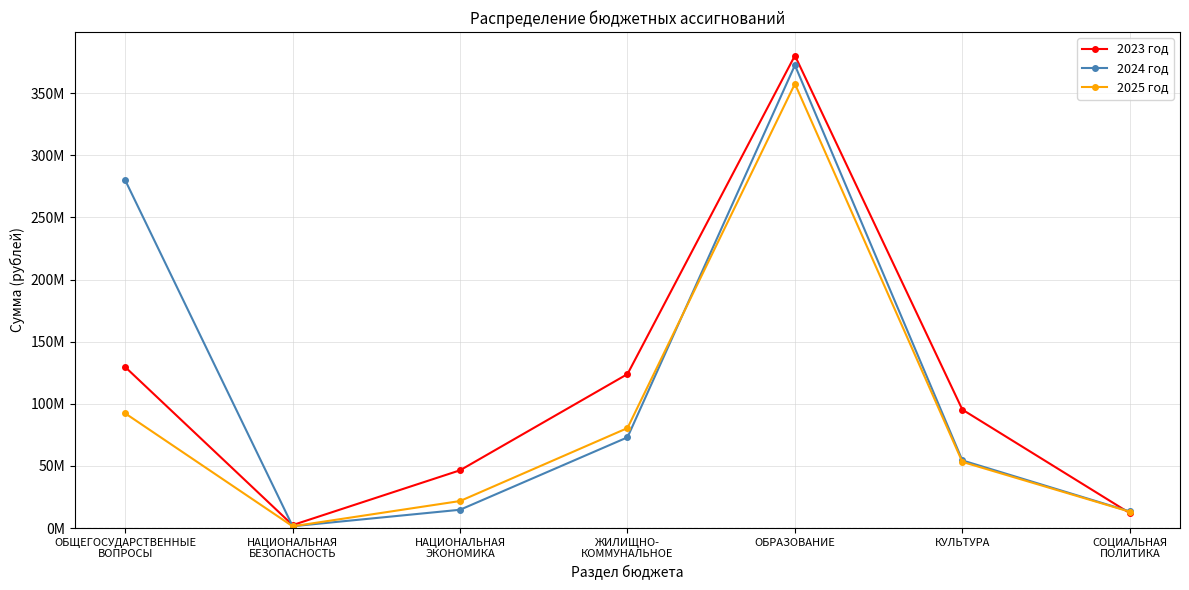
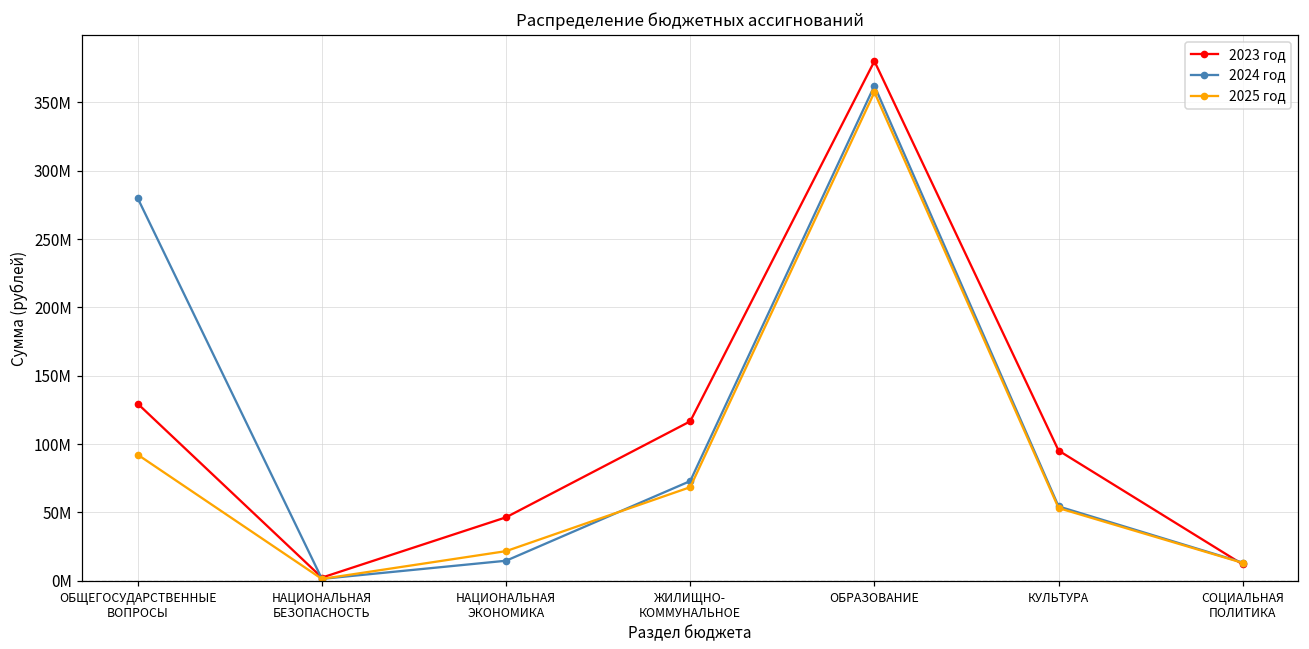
  {
    "2023 год": {
      "ОБЩЕГОСУДАРСТВЕННЫЕ ВОПРОСЫ": 130000000,
      "НАЦИОНАЛЬНАЯ ЭКОНОМИКА": 46000000,
-     "ЖИЛИЩНО- КОММУНАЛЬНОЕ": 124000000,
+     "ЖИЛИЩНО- КОММУНАЛЬНОЕ": 117000000,
      "ОБРАЗОВАНИЕ": 380000000,
      "КУЛЬТУРА": 95000000
    },
    "2024 год": {
      "ОБЩЕГОСУДАРСТВЕННЫЕ ВОПРОСЫ": 280000000,
      "НАЦИОНАЛЬНАЯ ЭКОНОМИКА": 15000000,
      "ЖИЛИЩНО- КОММУНАЛЬНОЕ": 73000000,
-     "ОБРАЗОВАНИЕ": 373000000
+     "ОБРАЗОВАНИЕ": 362000000
    },
    "2025 год": {
      "ОБЩЕГОСУДАРСТВЕННЫЕ ВОПРОСЫ": 92000000,
      "НАЦИОНАЛЬНАЯ ЭКОНОМИКА": 22000000,
-     "ЖИЛИЩНО- КОММУНАЛЬНОЕ": 80000000,
+     "ЖИЛИЩНО- КОММУНАЛЬНОЕ": 69000000,
      "ОБРАЗОВАНИЕ": 358000000
    }
  }
